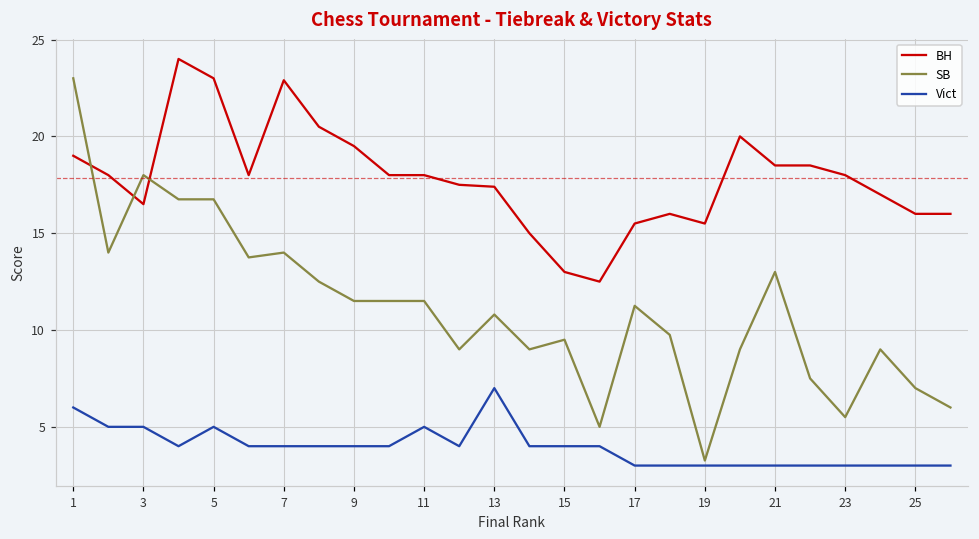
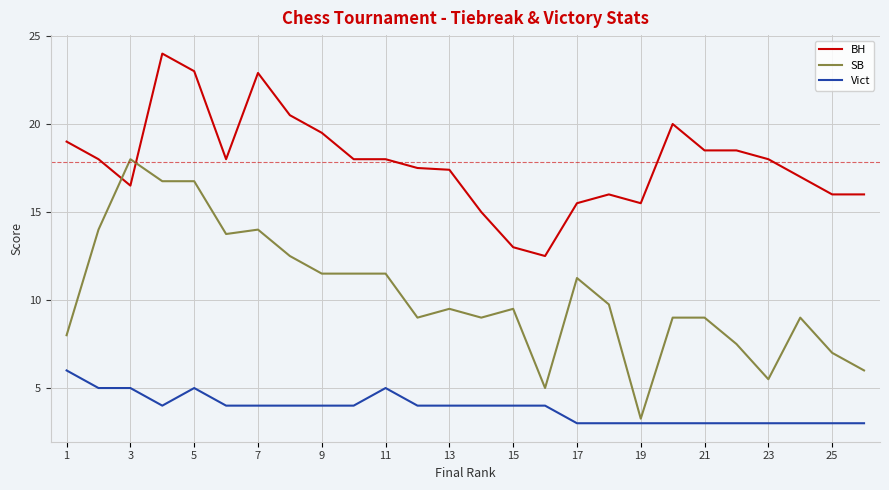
  {
    "BH": {
      "1": 19.0,
      "3": 16.5,
      "5": 23.0,
      "7": 22.9,
      "9": 19.5,
      "11": 18.0,
      "13": 17.4,
      "15": 13.0,
      "17": 15.5,
      "19": 15.5,
      "21": 18.5,
      "23": 18.0,
      "25": 16.0
    },
    "SB": {
-     "1": 23,
+     "1": 8,
      "3": 18.0,
      "5": 16.8,
      "7": 14.0,
      "9": 11.5,
      "11": 11.5,
-     "13": 10.8,
+     "13": 9.5,
      "15": 9.5,
      "17": 11.3,
      "19": 3.3,
-     "21": 13,
+     "21": 9,
      "23": 5.5,
      "25": 7.0
    },
    "Vict": {
      "1": 6,
      "3": 5,
      "5": 5,
      "7": 4,
      "9": 4,
      "11": 5,
-     "13": 7,
+     "13": 4,
      "15": 4,
      "17": 3,
      "19": 3,
      "21": 3,
      "23": 3,
      "25": 3
    }
  }
